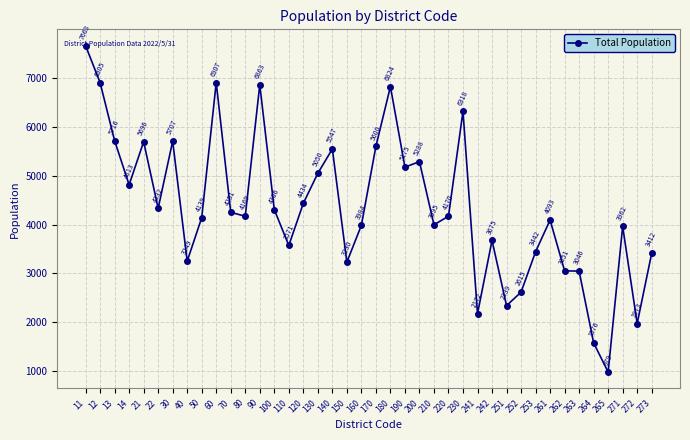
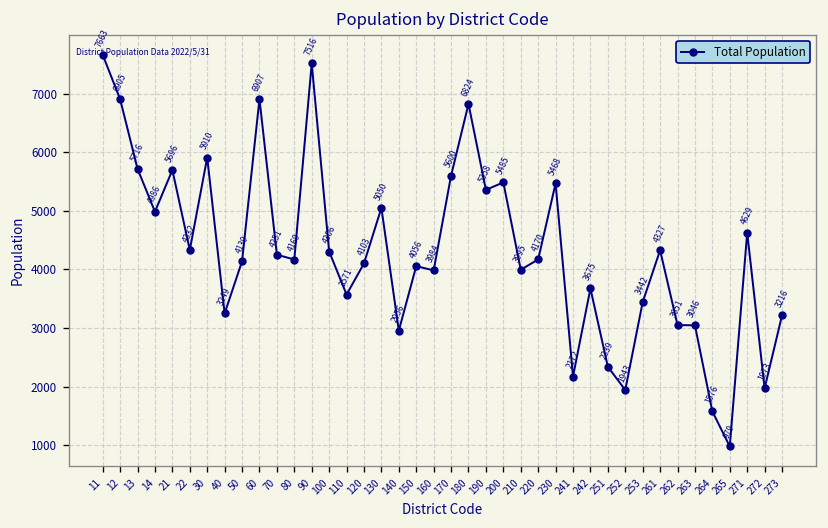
  {
    "11": 7663,
    "12": 6905,
    "13": 5716,
-   "14": 4813,
+   "14": 4986,
    "21": 5696,
    "22": 4332,
-   "30": 5707,
+   "30": 5910,
    "40": 3249,
    "50": 4139,
    "60": 6907,
    "70": 4251,
    "80": 4169,
-   "90": 6863,
+   "90": 7516,
    "100": 4306,
    "110": 3571,
-   "120": 4434,
+   "120": 4103,
    "130": 5050,
-   "140": 5547,
-   "150": 3230,
+   "140": 2956,
+   "150": 4056,
    "160": 3984,
    "170": 5600,
    "180": 6824,
-   "190": 5175,
-   "200": 5288,
+   "190": 5358,
+   "200": 5485,
    "210": 3995,
    "220": 4170,
-   "230": 6318,
+   "230": 5468,
    "241": 2172,
    "242": 3675,
    "251": 2339,
-   "252": 2615,
+   "252": 1943,
    "253": 3442,
-   "261": 4093,
+   "261": 4327,
    "262": 3051,
    "263": 3046,
    "264": 1576,
    "265": 979,
-   "271": 3962,
+   "271": 4629,
    "272": 1973,
-   "273": 3412
+   "273": 3216
  }
